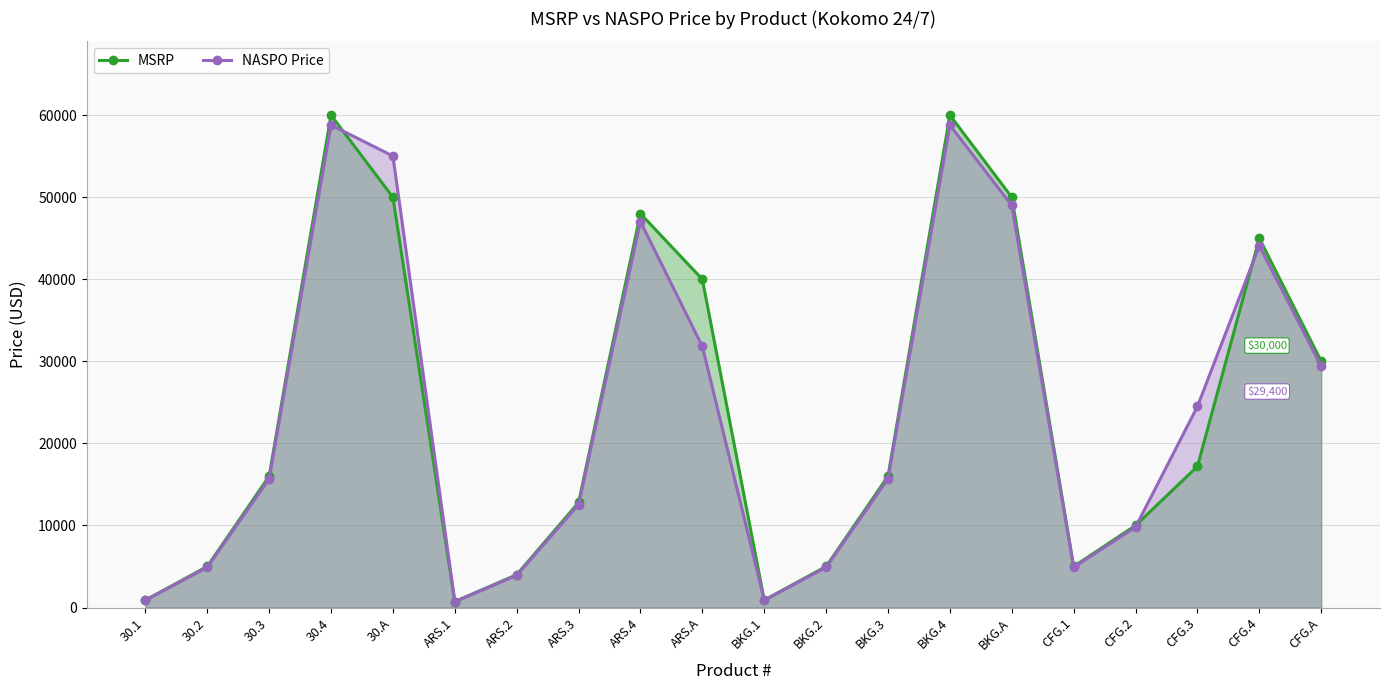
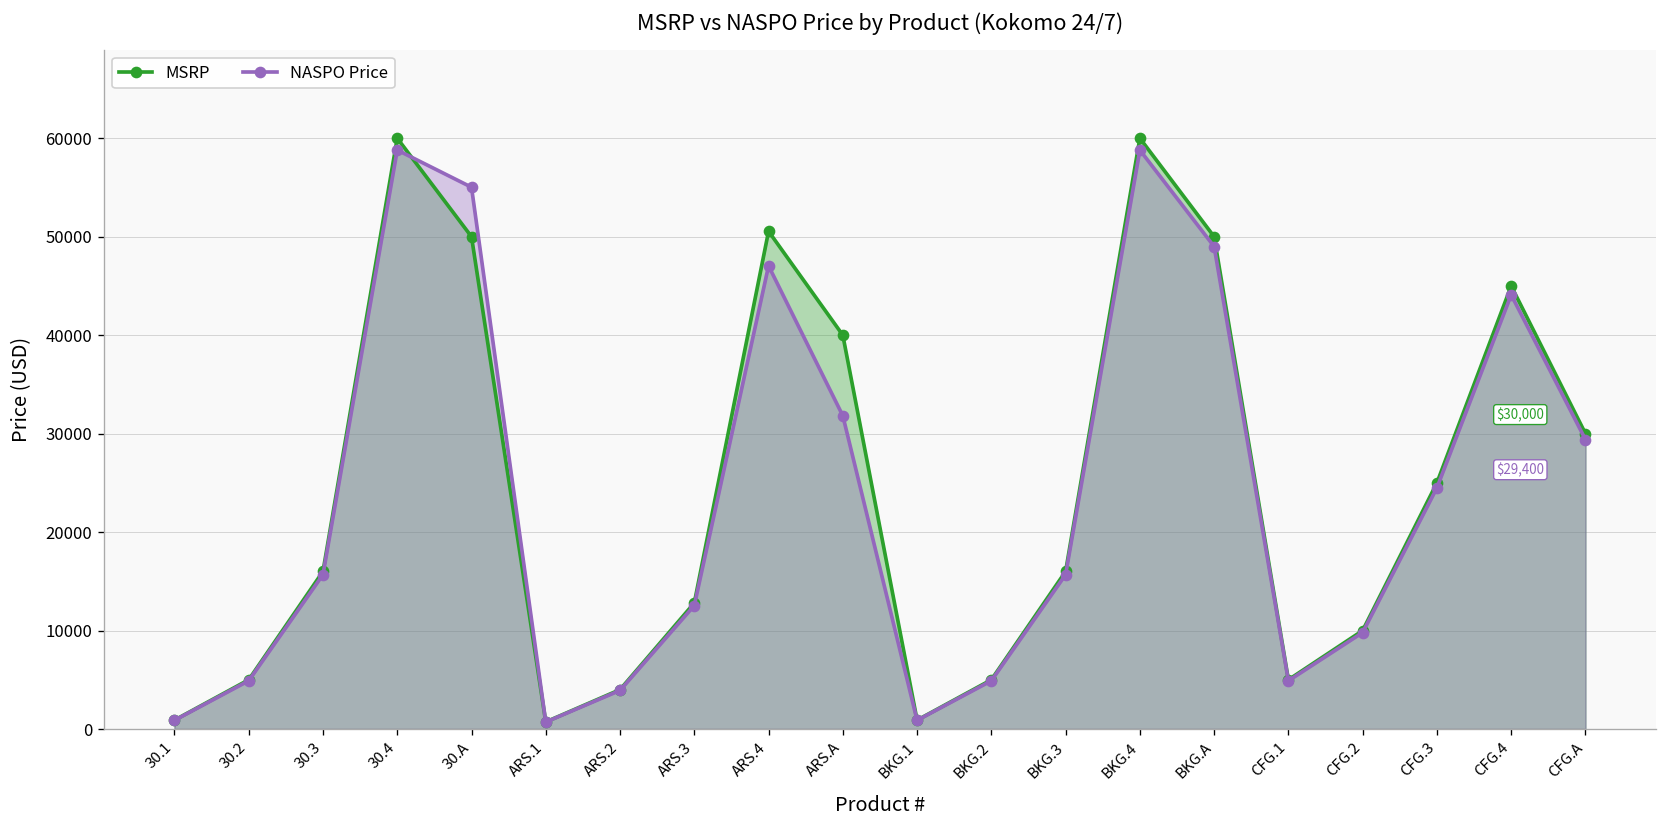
  {
    "MSRP": {
      "30.3": 16000,
      "30.4": 60000,
      "30.A": 50000,
-     "ARS.4": 48000,
+     "ARS.4": 51000,
      "ARS.A": 40000,
      "BKG.3": 16000,
      "BKG.4": 60000,
      "BKG.A": 50000,
-     "CFG.3": 17000,
+     "CFG.3": 25000,
      "CFG.4": 45000,
      "CFG.A": 30000
    },
    "NASPO Price": {
      "30.3": 16000,
      "30.4": 59000,
      "30.A": 55000,
      "ARS.4": 47000,
      "ARS.A": 32000,
      "BKG.3": 16000,
      "BKG.4": 59000,
      "BKG.A": 49000,
      "CFG.3": 25000,
      "CFG.4": 44000,
      "CFG.A": 29000
    }
  }
